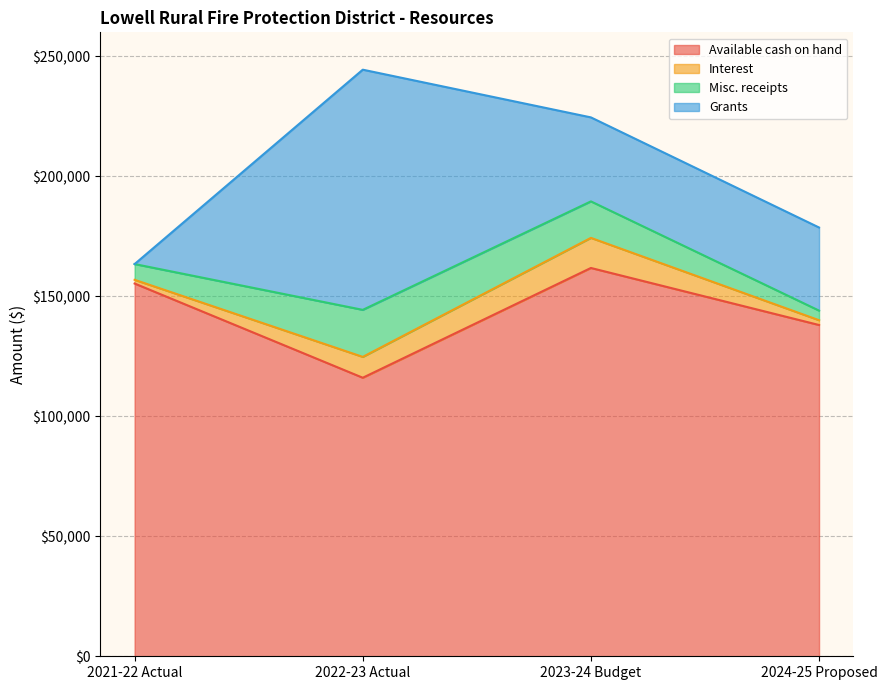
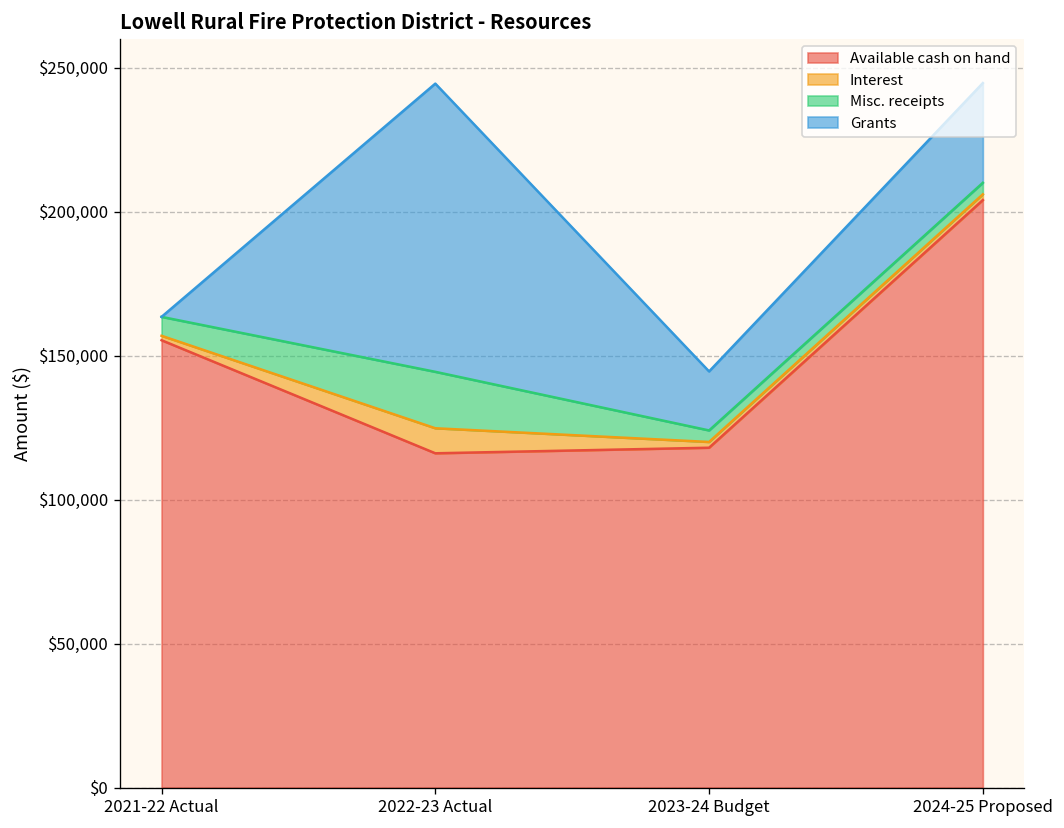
  {
    "Available cash on hand": {
      "2021-22 Actual": "$155,000",
      "2022-23 Actual": "$116,000",
-     "2023-24 Budget": "$162,000",
-     "2024-25 Proposed": "$138,000"
+     "2023-24 Budget": "$118,000",
+     "2024-25 Proposed": "$204,000"
    },
    "Interest": {
      "2021-22 Actual": "$2,000",
      "2022-23 Actual": "$9,000",
-     "2023-24 Budget": "$13,000",
+     "2023-24 Budget": "$2,000",
      "2024-25 Proposed": "$2,000"
    },
    "Misc. receipts": {
      "2022-23 Actual": "$20,000",
-     "2023-24 Budget": "$15,000",
+     "2023-24 Budget": "$4,000",
      "2024-25 Proposed": "$4,000"
    },
    "Grants": {
      "2022-23 Actual": "$100,000",
-     "2023-24 Budget": "$35,000"
+     "2023-24 Budget": "$20,000"
    }
  }
